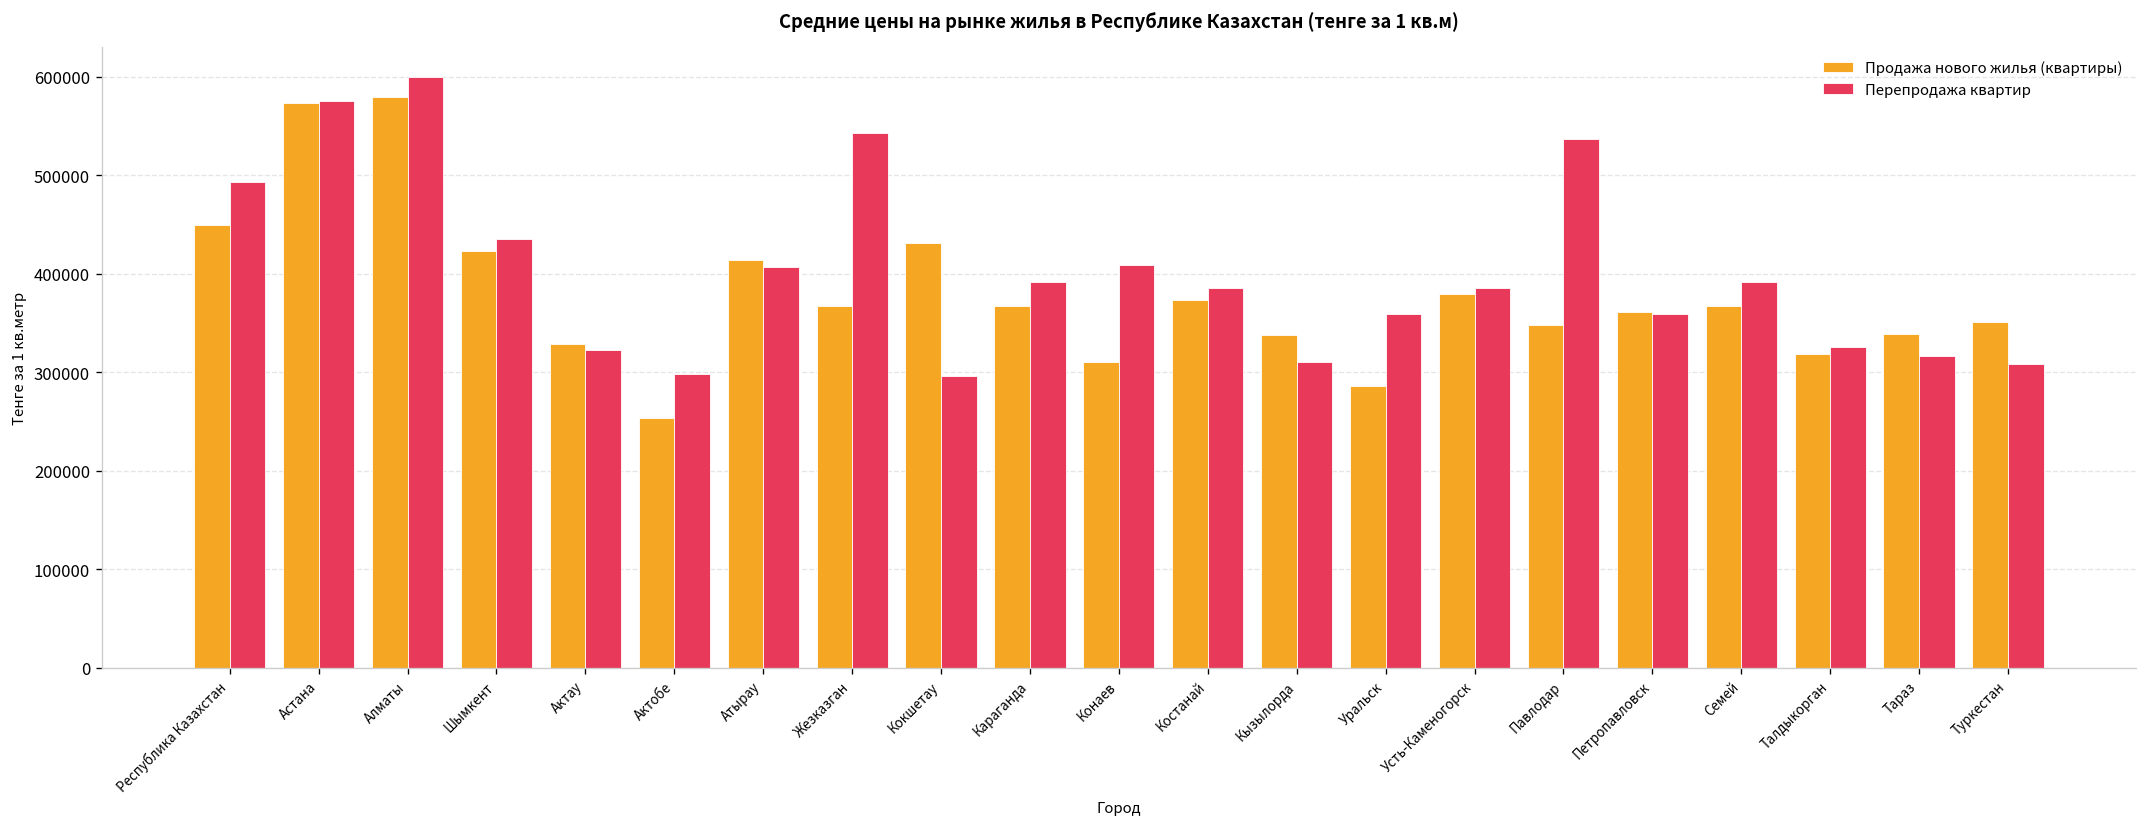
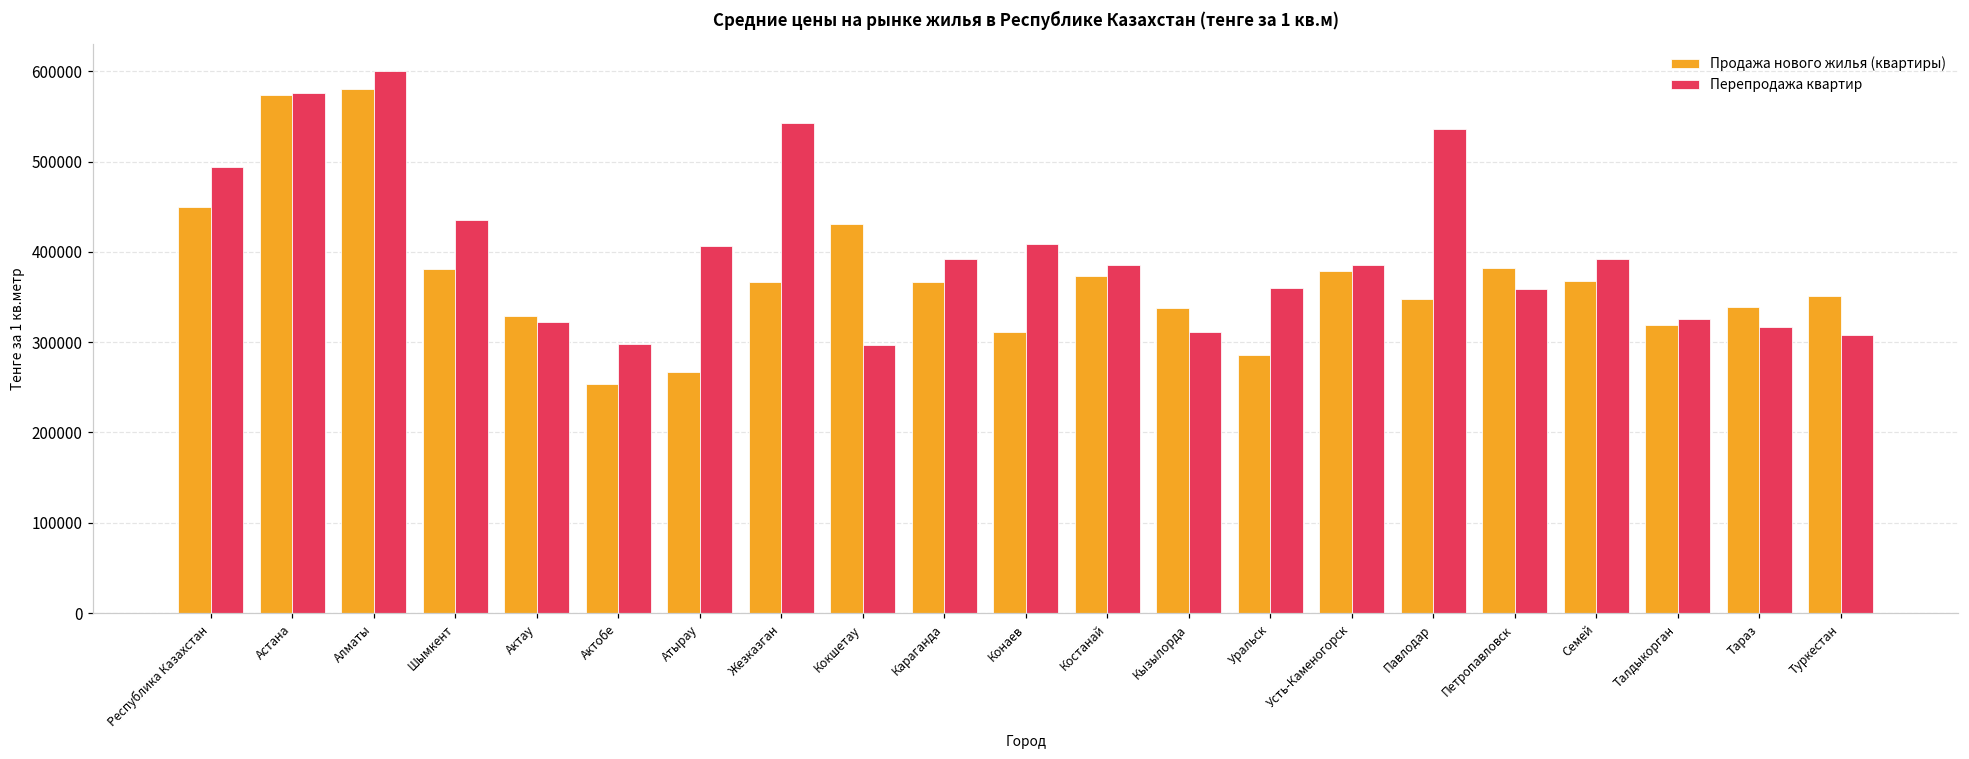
  {
    "Продажа нового жилья (квартиры)": {
      "Республика Казахстан": 450000,
      "Астана": 570000,
      "Алматы": 580000,
-     "Шымкент": 420000,
+     "Шымкент": 380000,
      "Актау": 330000,
      "Актобе": 250000,
-     "Атырау": 410000,
+     "Атырау": 270000,
      "Жезказган": 370000,
      "Кокшетау": 430000,
      "Караганда": 370000,
      "Конаев": 310000,
      "Костанай": 370000,
      "Кызылорда": 340000,
      "Уральск": 290000,
      "Усть-Каменогорск": 380000,
      "Павлодар": 350000,
-     "Петропавловск": 360000,
+     "Петропавловск": 380000,
      "Семей": 370000,
      "Талдыкорган": 320000,
      "Тараз": 340000,
      "Туркестан": 350000
    },
    "Перепродажа квартир": {
      "Республика Казахстан": 490000,
      "Астана": 580000,
      "Алматы": 600000,
      "Шымкент": 440000,
      "Актау": 320000,
      "Актобе": 300000,
      "Атырау": 410000,
      "Жезказган": 540000,
      "Кокшетау": 300000,
      "Караганда": 390000,
      "Конаев": 410000,
      "Костанай": 390000,
      "Кызылорда": 310000,
      "Уральск": 360000,
      "Усть-Каменогорск": 390000,
      "Павлодар": 540000,
      "Петропавловск": 360000,
      "Семей": 390000,
      "Талдыкорган": 330000,
      "Тараз": 320000,
      "Туркестан": 310000
    }
  }
